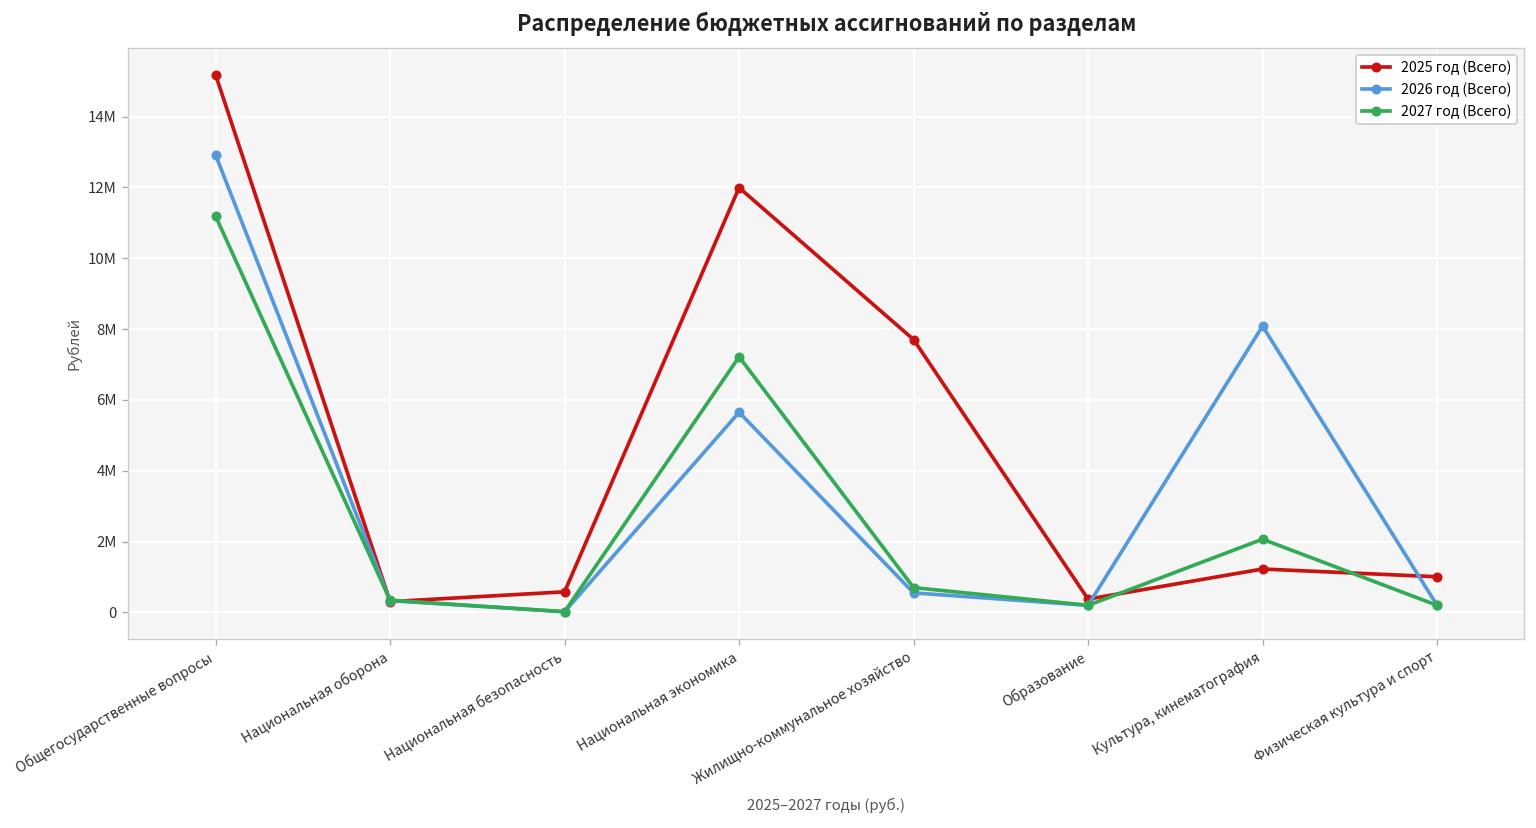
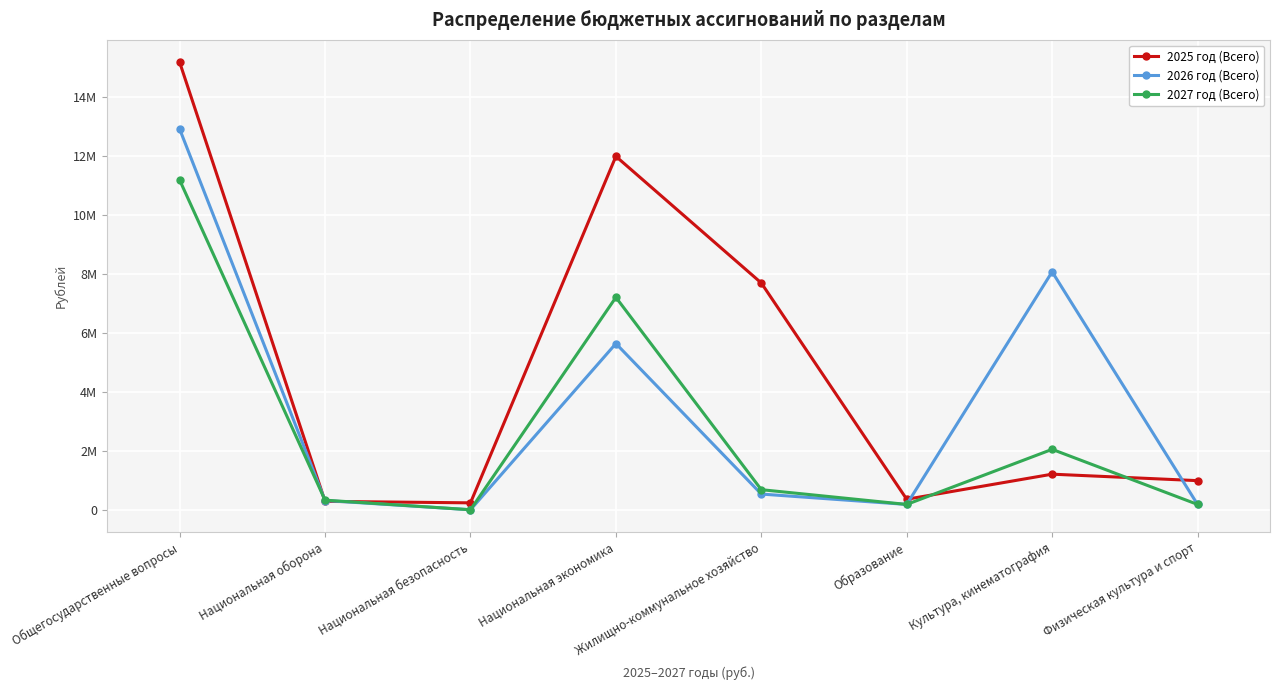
  {
    "2025 год (Всего)": {
      "Общегосударственные вопросы": 15200000,
-     "Национальная безопасность": 600000,
+     "Национальная безопасность": 300000,
      "Национальная экономика": 12000000,
      "Жилищно-коммунальное хозяйство": 7700000,
      "Образование": 400000,
      "Культура, кинематография": 1200000,
      "Физическая культура и спорт": 1000000
    },
    "2026 год (Всего)": {
      "Общегосударственные вопросы": 12900000,
      "Национальная экономика": 5700000,
      "Жилищно-коммунальное хозяйство": 600000,
      "Культура, кинематография": 8100000
    },
    "2027 год (Всего)": {
      "Общегосударственные вопросы": 11200000,
      "Национальная экономика": 7200000,
      "Жилищно-коммунальное хозяйство": 700000,
      "Культура, кинематография": 2100000
    }
  }
